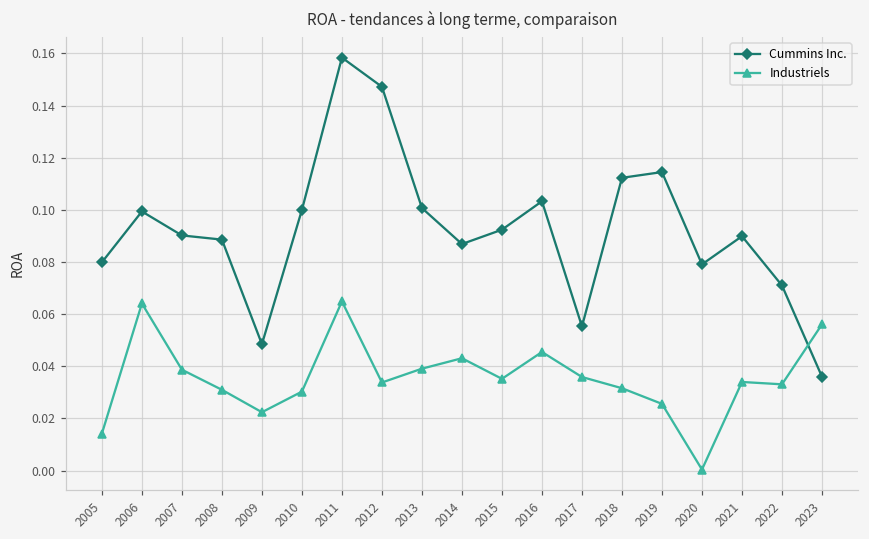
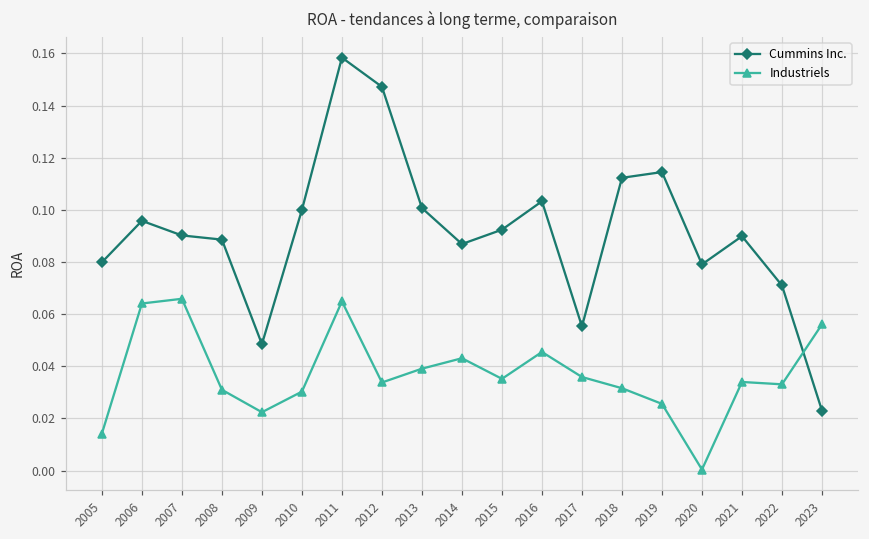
  {
    "Cummins Inc.": {
      "2005": 0.080,
-     "2006": 0.099,
+     "2006": 0.096,
      "2007": 0.090,
      "2008": 0.089,
      "2009": 0.049,
      "2010": 0.100,
      "2011": 0.158,
      "2012": 0.147,
      "2013": 0.101,
      "2014": 0.087,
      "2015": 0.092,
      "2016": 0.103,
      "2017": 0.055,
      "2018": 0.112,
      "2019": 0.115,
      "2020": 0.079,
      "2021": 0.090,
      "2022": 0.071,
-     "2023": 0.036
+     "2023": 0.023
    },
    "Industriels": {
      "2005": 0.014,
      "2006": 0.064,
-     "2007": 0.039,
+     "2007": 0.066,
      "2008": 0.031,
      "2009": 0.022,
      "2010": 0.030,
      "2011": 0.065,
      "2012": 0.034,
      "2013": 0.039,
      "2014": 0.043,
      "2015": 0.035,
      "2016": 0.046,
      "2017": 0.036,
      "2018": 0.032,
      "2019": 0.026,
      "2020": 0.000,
      "2021": 0.034,
      "2022": 0.033,
      "2023": 0.056
    }
  }
